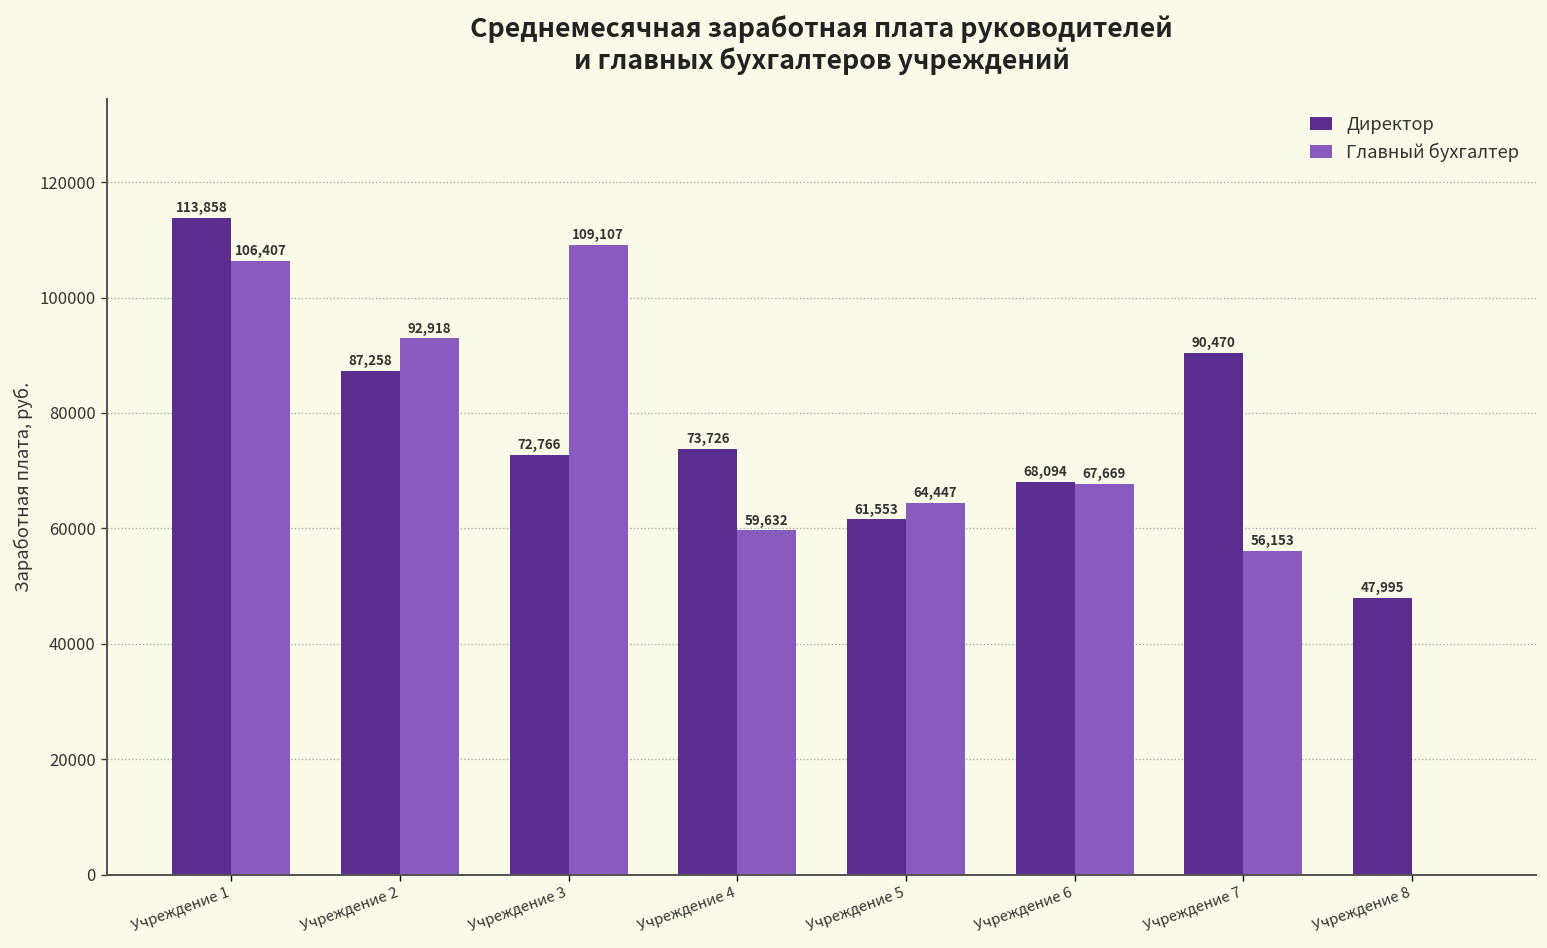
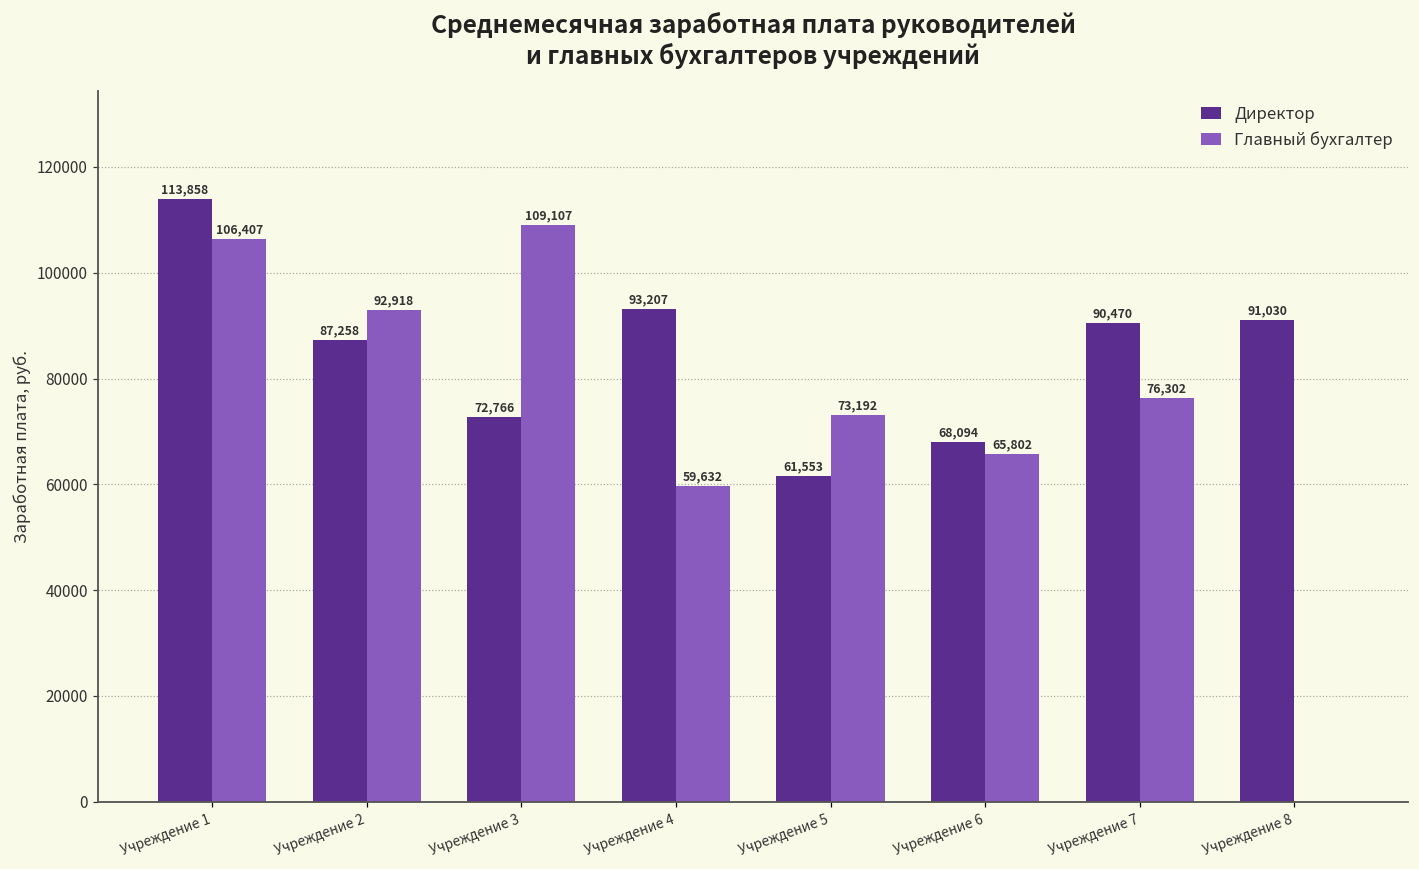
  {
    "Директор": {
      "Учреждение 1": "113,858",
      "Учреждение 2": "87,258",
      "Учреждение 3": "72,766",
-     "Учреждение 4": "73,726",
+     "Учреждение 4": "93,207",
      "Учреждение 5": "61,553",
      "Учреждение 6": "68,094",
      "Учреждение 7": "90,470",
-     "Учреждение 8": "47,995"
+     "Учреждение 8": "91,030"
    },
    "Главный бухгалтер": {
      "Учреждение 1": "106,407",
      "Учреждение 2": "92,918",
      "Учреждение 3": "109,107",
      "Учреждение 4": "59,632",
-     "Учреждение 5": "64,447",
-     "Учреждение 6": "67,669",
-     "Учреждение 7": "56,153"
+     "Учреждение 5": "73,192",
+     "Учреждение 6": "65,802",
+     "Учреждение 7": "76,302"
    }
  }
